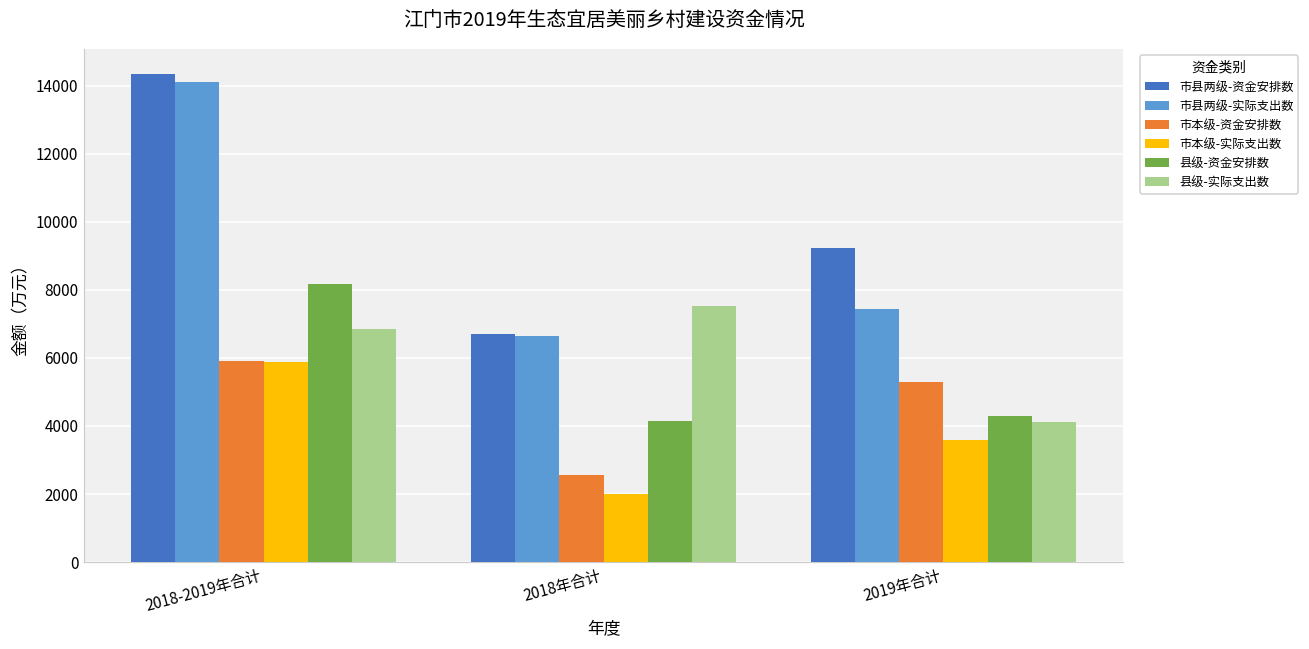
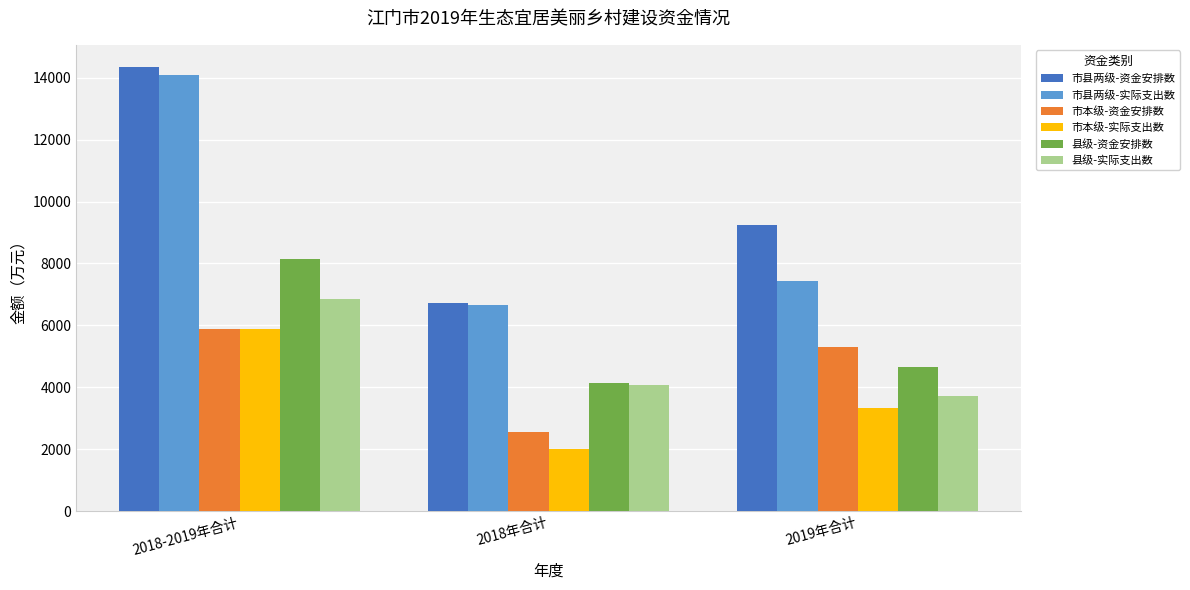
  {
    "市本级-资金安排数": {
      "2018-2019年合计": 5900,
      "2018年合计": 2600,
      "2019年合计": 5300
    },
    "市本级-实际支出数": {
      "2018-2019年合计": 5900,
      "2018年合计": 2000,
-     "2019年合计": 3600
+     "2019年合计": 3300
    },
    "县级-资金安排数": {
      "2018-2019年合计": 8200,
      "2018年合计": 4100,
-     "2019年合计": 4300
+     "2019年合计": 4600
    },
    "县级-实际支出数": {
      "2018-2019年合计": 6800,
-     "2018年合计": 7500,
-     "2019年合计": 4100
+     "2018年合计": 4100,
+     "2019年合计": 3700
    }
  }
